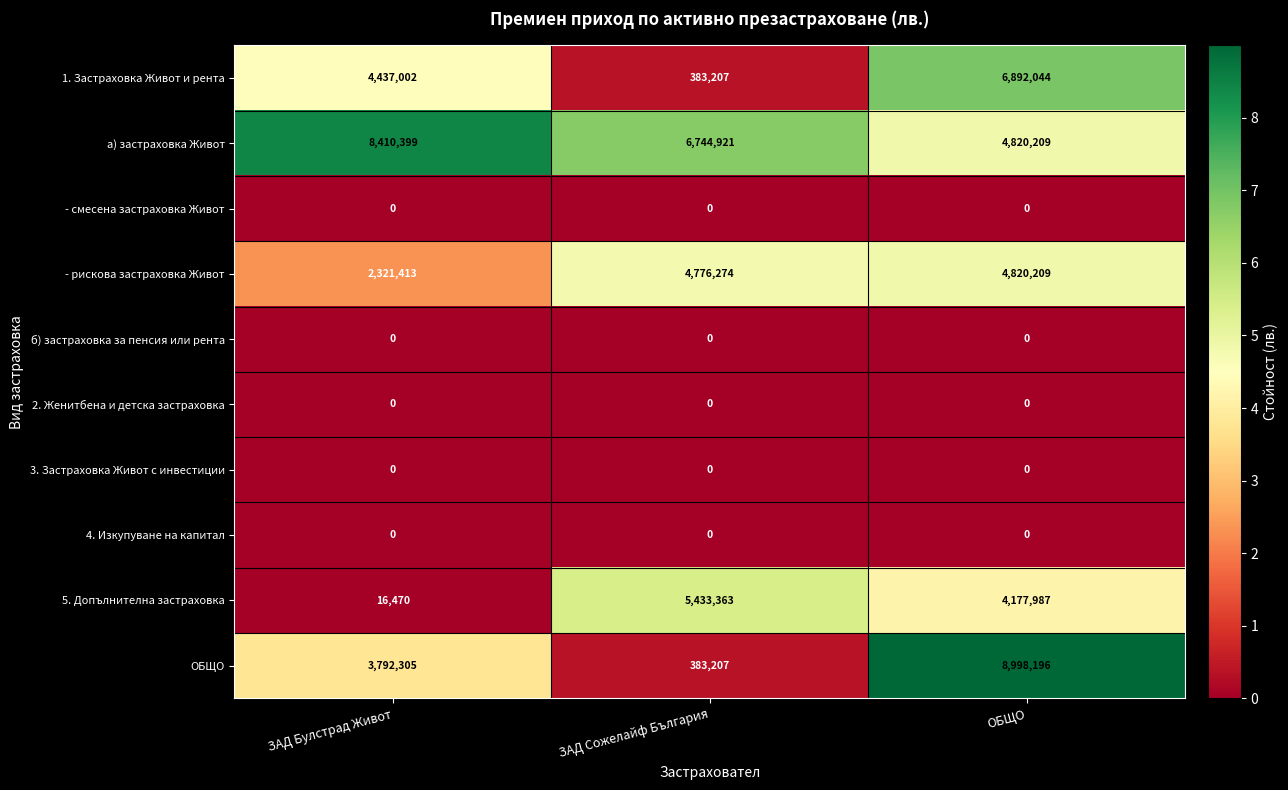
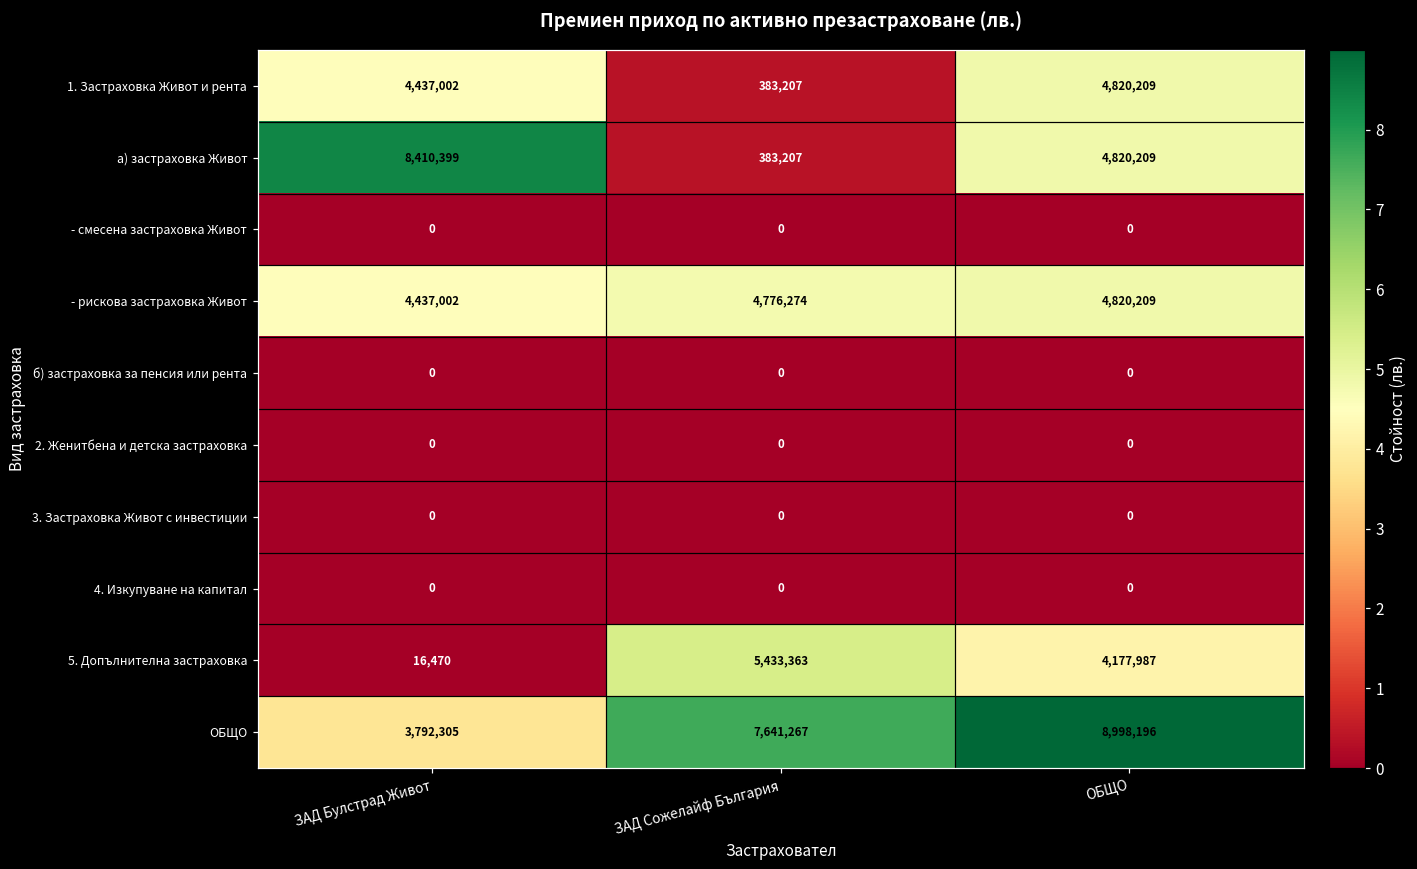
  {
    "1. Застраховка Живот и рента": {
      "ЗАД Булстрад Живот": "4,437,002",
      "ЗАД Сожелайф България": "383,207",
-     "ОБЩО": "6,892,044"
+     "ОБЩО": "4,820,209"
    },
    "а) застраховка Живот": {
      "ЗАД Булстрад Живот": "8,410,399",
-     "ЗАД Сожелайф България": "6,744,921",
+     "ЗАД Сожелайф България": "383,207",
      "ОБЩО": "4,820,209"
    },
    "- смесена застраховка Живот": {
      "ЗАД Булстрад Живот": "0",
      "ЗАД Сожелайф България": "0",
      "ОБЩО": "0"
    },
    "- рискова застраховка Живот": {
-     "ЗАД Булстрад Живот": "2,321,413",
+     "ЗАД Булстрад Живот": "4,437,002",
      "ЗАД Сожелайф България": "4,776,274",
      "ОБЩО": "4,820,209"
    },
    "б) застраховка за пенсия или рента": {
      "ЗАД Булстрад Живот": "0",
      "ЗАД Сожелайф България": "0",
      "ОБЩО": "0"
    },
    "2. Женитбена и детска застраховка": {
      "ЗАД Булстрад Живот": "0",
      "ЗАД Сожелайф България": "0",
      "ОБЩО": "0"
    },
    "3. Застраховка Живот с инвестиции": {
      "ЗАД Булстрад Живот": "0",
      "ЗАД Сожелайф България": "0",
      "ОБЩО": "0"
    },
    "4. Изкупуване на капитал": {
      "ЗАД Булстрад Живот": "0",
      "ЗАД Сожелайф България": "0",
      "ОБЩО": "0"
    },
    "5. Допълнителна застраховка": {
      "ЗАД Булстрад Живот": "16,470",
      "ЗАД Сожелайф България": "5,433,363",
      "ОБЩО": "4,177,987"
    },
    "ОБЩО": {
      "ЗАД Булстрад Живот": "3,792,305",
-     "ЗАД Сожелайф България": "383,207",
+     "ЗАД Сожелайф България": "7,641,267",
      "ОБЩО": "8,998,196"
    }
  }
